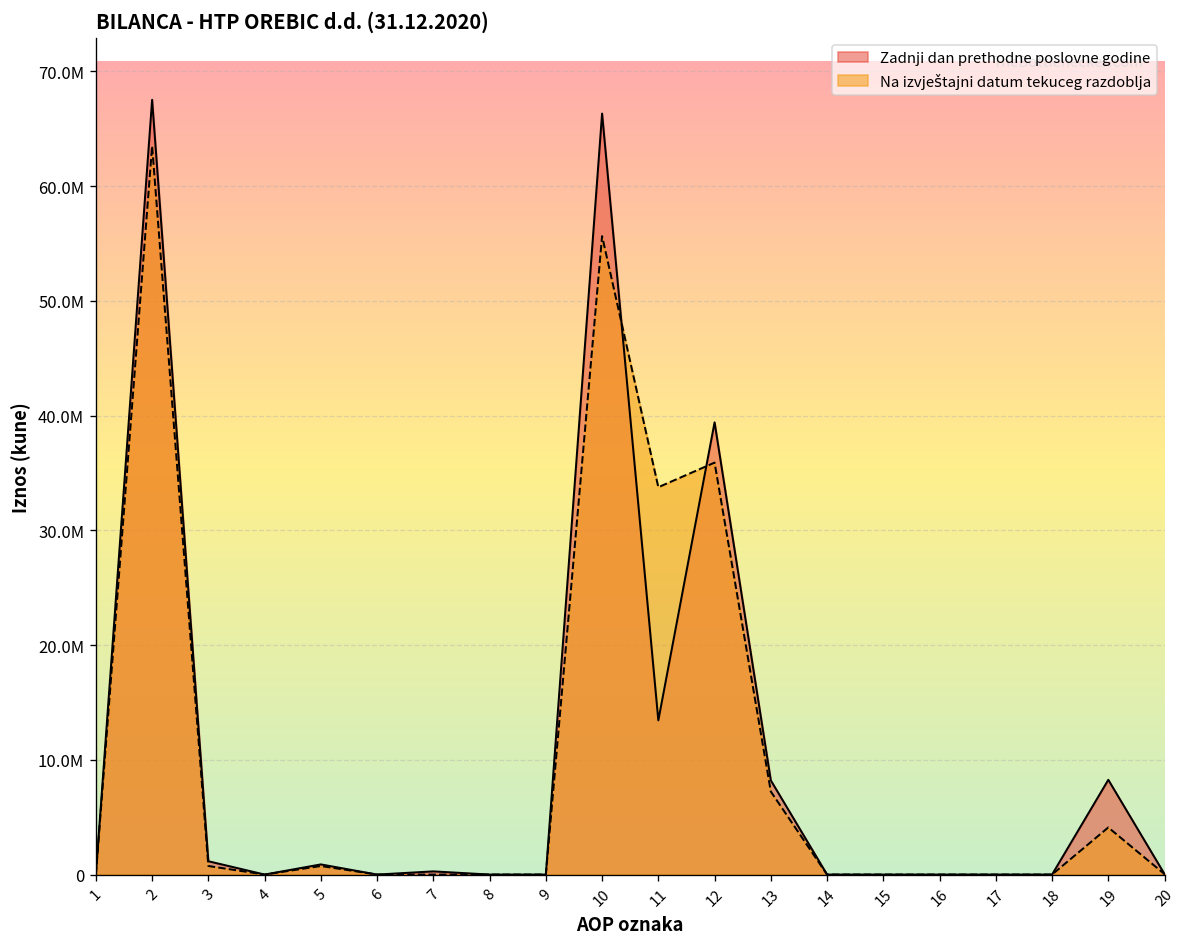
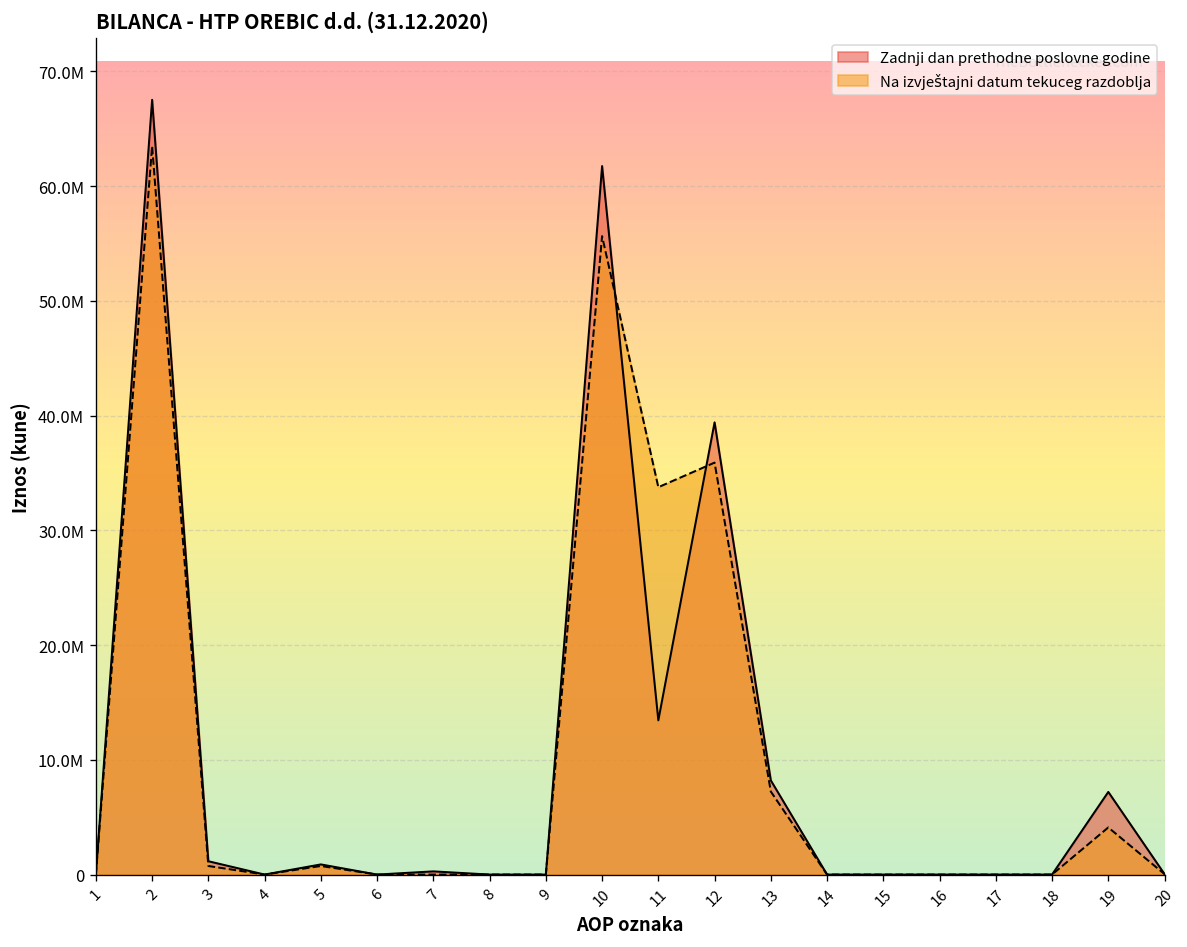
  {
    "Zadnji dan prethodne poslovne godine": {
      "2": 68000000,
      "3": 1000000,
      "7": 0,
-     "10": 66000000,
+     "10": 62000000,
      "11": 13000000,
      "12": 39000000,
      "13": 8000000,
-     "19": 8000000
+     "19": 7000000
    },
    "Na izvještajni datum tekuceg razdoblja": {
      "2": 63000000,
      "3": 1000000,
      "7": 0,
      "10": 56000000,
      "11": 34000000,
      "12": 36000000,
      "13": 7000000,
      "19": 4000000
    }
  }
